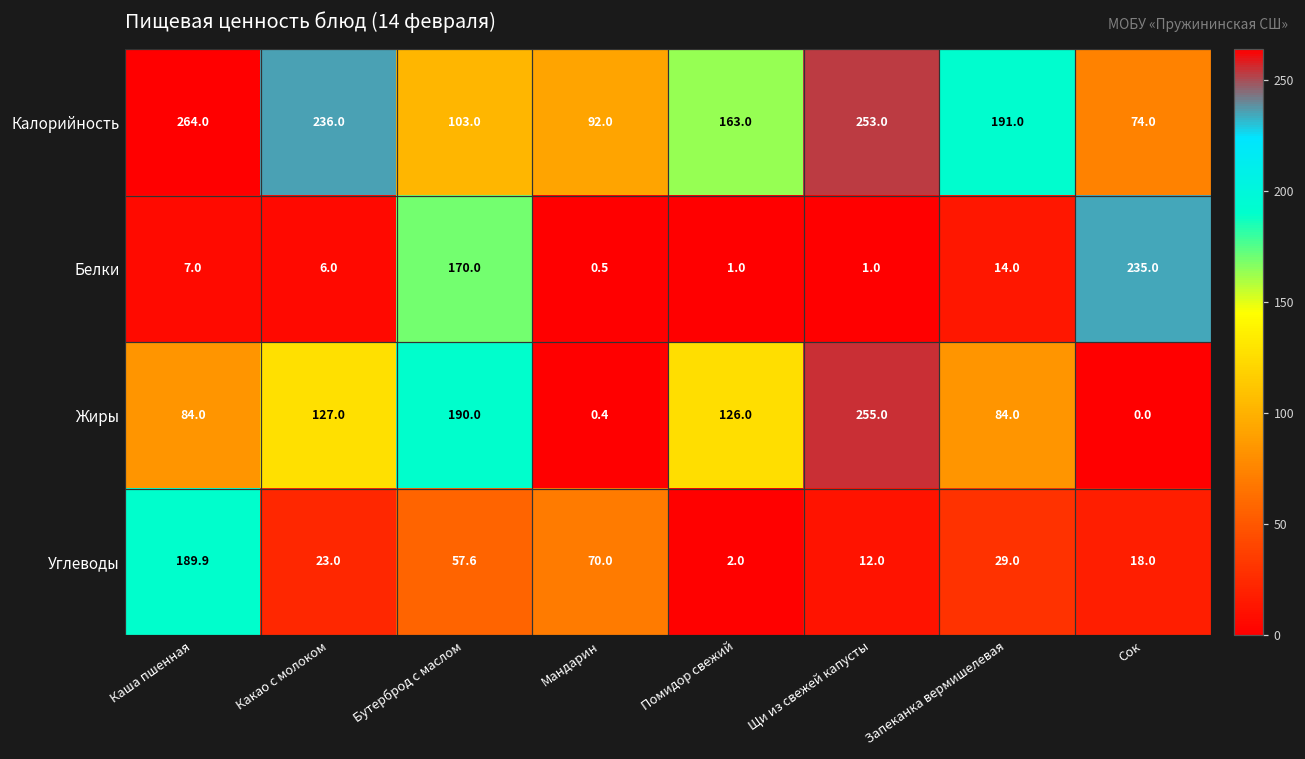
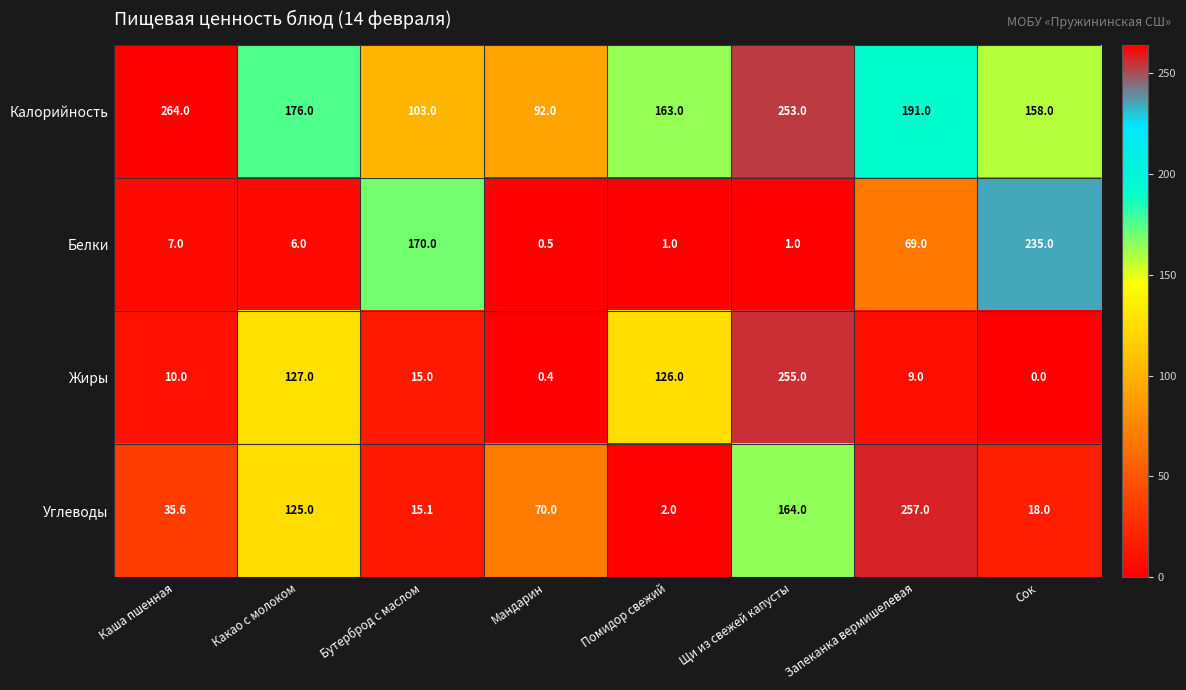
  {
    "Калорийность": {
      "Каша пшенная": 264.0,
-     "Какао с молоком": 236.0,
+     "Какао с молоком": 176.0,
      "Бутерброд с маслом": 103.0,
      "Мандарин": 92.0,
      "Помидор свежий": 163.0,
      "Щи из свежей капусты": 253.0,
      "Запеканка вермишелевая": 191.0,
-     "Сок": 74.0
+     "Сок": 158.0
    },
    "Белки": {
      "Каша пшенная": 7.0,
      "Какао с молоком": 6.0,
      "Бутерброд с маслом": 170.0,
      "Мандарин": 0.5,
      "Помидор свежий": 1.0,
      "Щи из свежей капусты": 1.0,
-     "Запеканка вермишелевая": 14.0,
+     "Запеканка вермишелевая": 69.0,
      "Сок": 235.0
    },
    "Жиры": {
-     "Каша пшенная": 84.0,
+     "Каша пшенная": 10.0,
      "Какао с молоком": 127.0,
-     "Бутерброд с маслом": 190.0,
+     "Бутерброд с маслом": 15.0,
      "Мандарин": 0.4,
      "Помидор свежий": 126.0,
      "Щи из свежей капусты": 255.0,
-     "Запеканка вермишелевая": 84.0,
+     "Запеканка вермишелевая": 9.0,
      "Сок": 0.0
    },
    "Углеводы": {
-     "Каша пшенная": 189.9,
-     "Какао с молоком": 23.0,
-     "Бутерброд с маслом": 57.6,
+     "Каша пшенная": 35.6,
+     "Какао с молоком": 125.0,
+     "Бутерброд с маслом": 15.1,
      "Мандарин": 70.0,
      "Помидор свежий": 2.0,
-     "Щи из свежей капусты": 12.0,
-     "Запеканка вермишелевая": 29.0,
+     "Щи из свежей капусты": 164.0,
+     "Запеканка вермишелевая": 257.0,
      "Сок": 18.0
    }
  }
